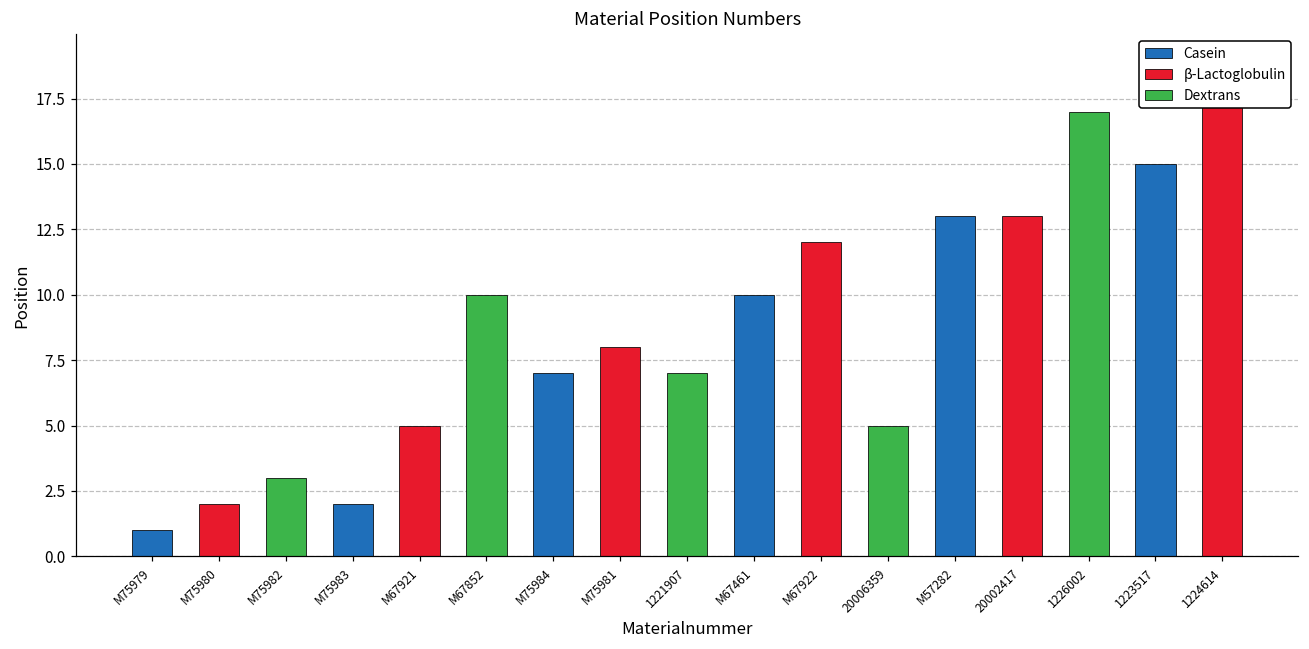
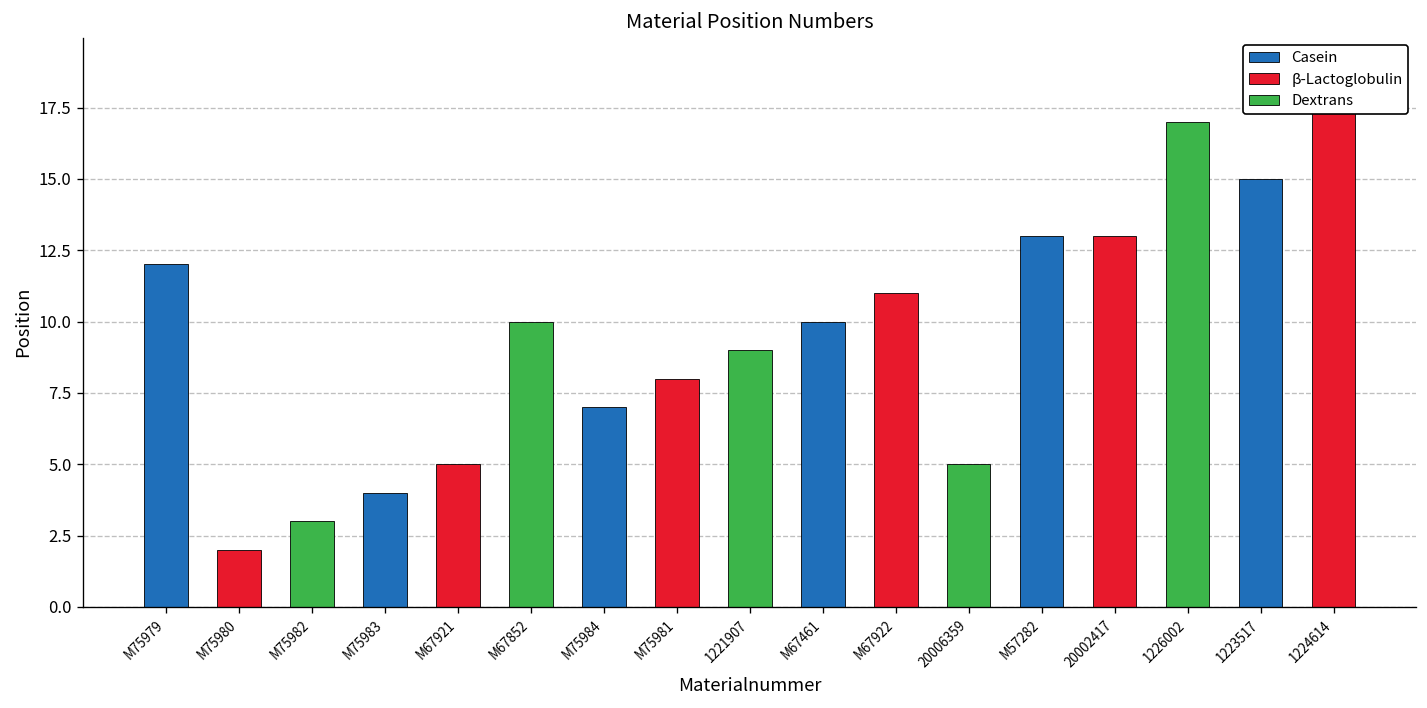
  {
    "Casein": {
-     "M75979": 1,
-     "M75983": 2,
+     "M75979": 12,
+     "M75983": 4,
      "M75984": 7,
      "M67461": 10,
      "M57282": 13,
      "1223517": 15
    },
    "β-Lactoglobulin": {
      "M75980": 2,
      "M67921": 5,
      "M75981": 8,
-     "M67922": 12,
+     "M67922": 11,
      "20002417": 13
    },
    "Dextrans": {
      "M75982": 3,
      "M67852": 10,
-     "1221907": 7,
+     "1221907": 9,
      "20006359": 5,
      "1226002": 17
    }
  }
